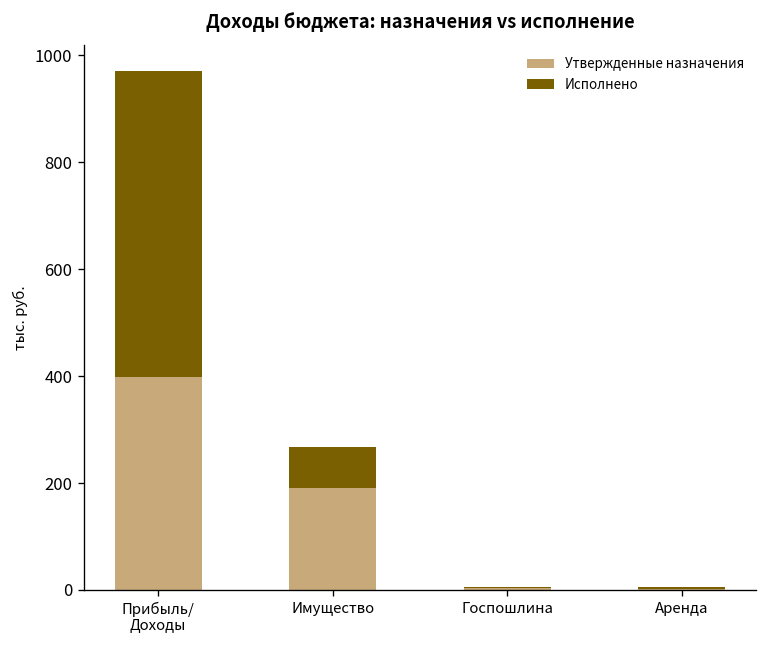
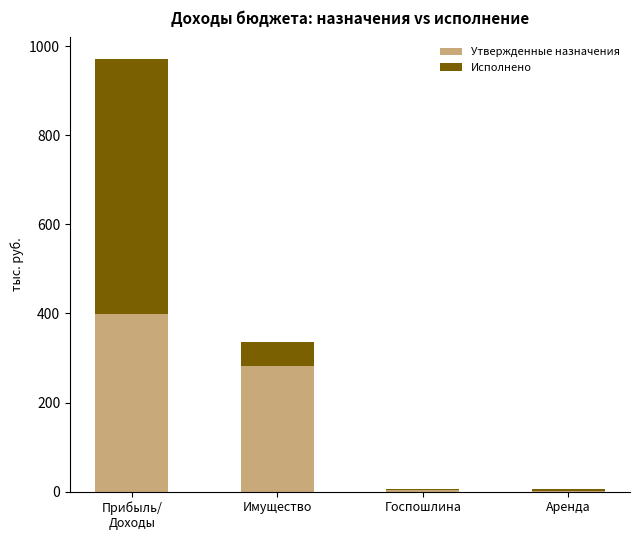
  {
    "Утвержденные назначения": {
      "Прибыль/ Доходы": 400,
-     "Имущество": 190
+     "Имущество": 280
    },
    "Исполнено": {
      "Прибыль/ Доходы": 570,
-     "Имущество": 80
+     "Имущество": 50
    }
  }
